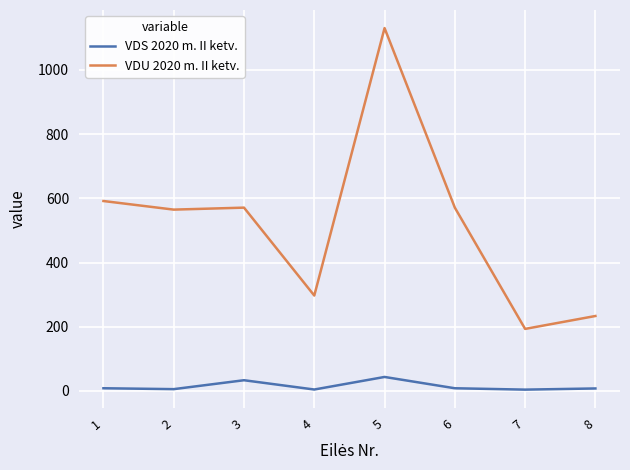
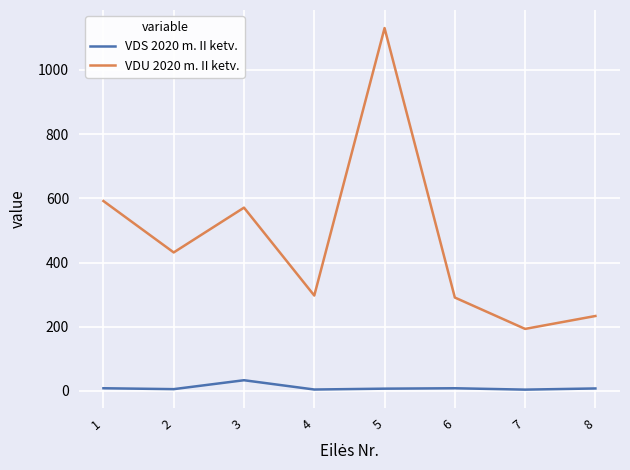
  {
    "VDS 2020 m. II ketv.": {
      "1": 10,
      "2": 10,
      "3": 30,
      "4": 0,
-     "5": 40,
+     "5": 10,
      "6": 10,
      "7": 0,
      "8": 10
    },
    "VDU 2020 m. II ketv.": {
      "1": 590,
-     "2": 560,
+     "2": 430,
      "3": 570,
      "4": 300,
      "5": 1130,
-     "6": 570,
+     "6": 290,
      "7": 190,
      "8": 230
    }
  }
